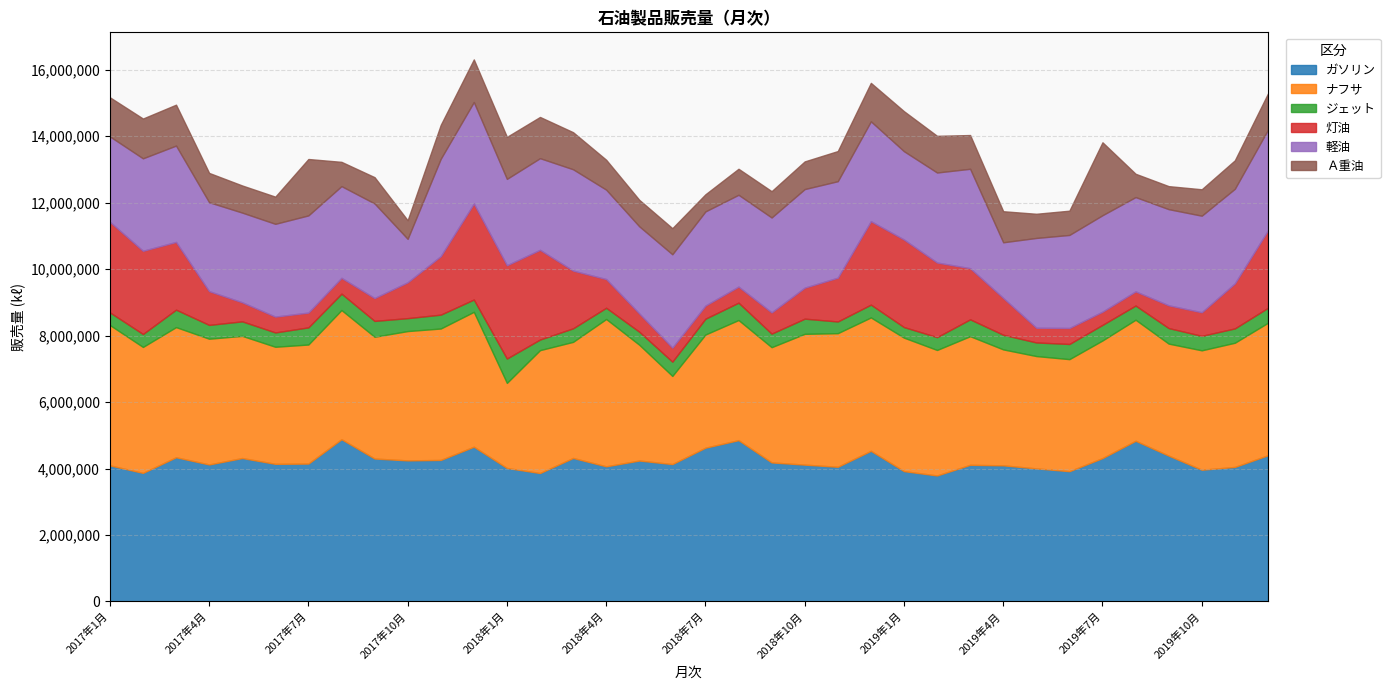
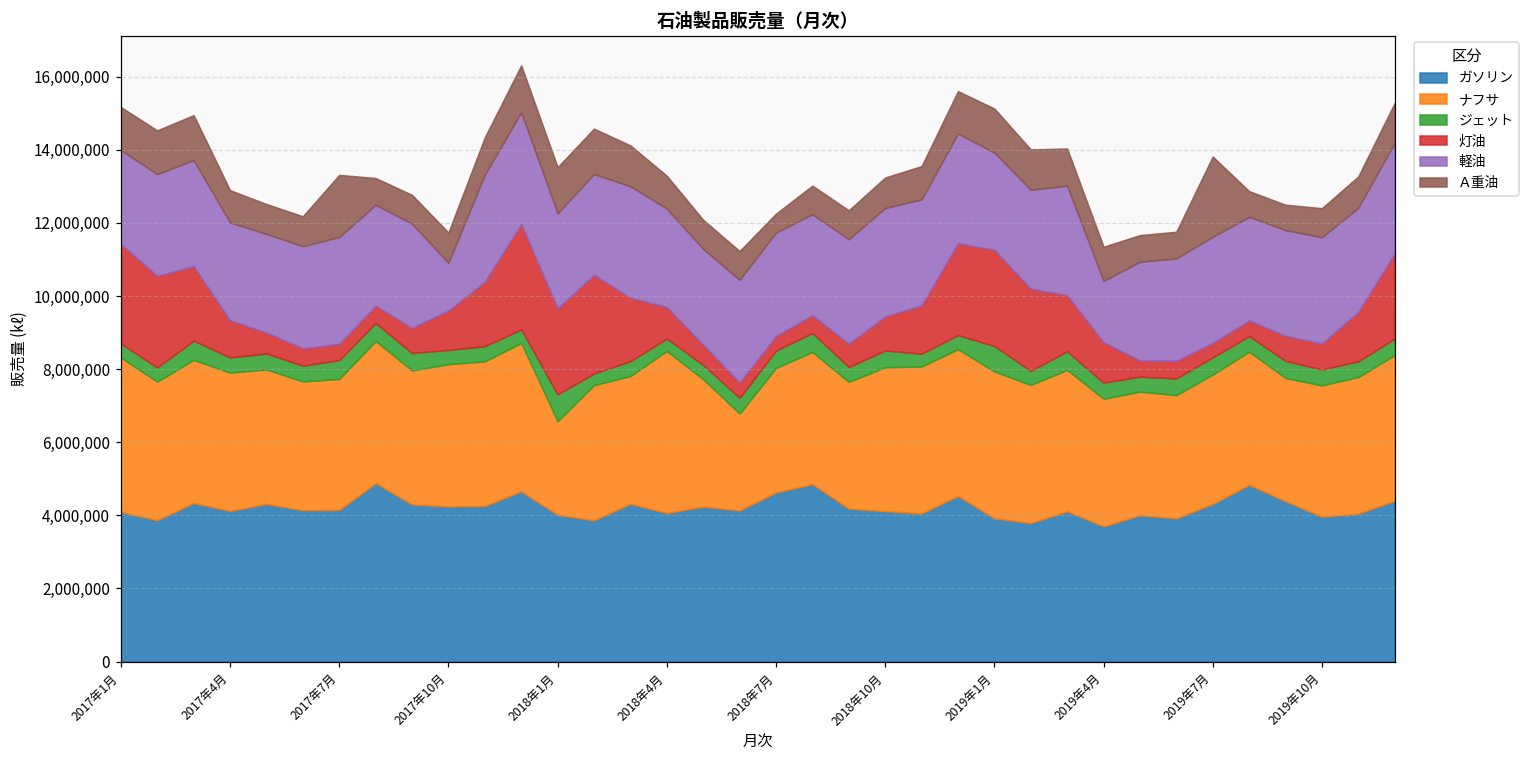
  {
    "ガソリン": {
      "2017年1月": "4,100,000",
      "2017年4月": "4,100,000",
      "2017年7月": "4,100,000",
      "2017年10月": "4,200,000",
      "2018年1月": "4,000,000",
      "2018年4月": "4,100,000",
      "2018年7月": "4,600,000",
      "2018年10月": "4,100,000",
      "2019年1月": "3,900,000",
-     "2019年4月": "4,100,000",
+     "2019年4月": "3,700,000",
      "2019年7月": "4,300,000",
      "2019年10月": "4,000,000"
    },
    "ナフサ": {
      "2017年1月": "4,200,000",
      "2017年4月": "3,800,000",
      "2017年7月": "3,600,000",
      "2017年10月": "3,900,000",
      "2018年1月": "2,600,000",
      "2018年4月": "4,400,000",
      "2018年7月": "3,400,000",
      "2018年10月": "3,900,000",
      "2019年1月": "4,000,000",
      "2019年4月": "3,500,000",
      "2019年7月": "3,500,000",
      "2019年10月": "3,600,000"
    },
    "ジェット": {
      "2017年1月": "400,000",
      "2017年4月": "400,000",
      "2017年7月": "500,000",
      "2017年10月": "400,000",
      "2018年1月": "700,000",
      "2018年4月": "300,000",
      "2018年7月": "500,000",
      "2018年10月": "500,000",
-     "2019年1月": "300,000",
+     "2019年1月": "700,000",
      "2019年4月": "400,000",
      "2019年7月": "500,000",
      "2019年10月": "400,000"
    },
    "灯油": {
      "2017年1月": "2,700,000",
      "2017年4月": "1,000,000",
      "2017年7月": "400,000",
      "2017年10月": "1,100,000",
-     "2018年1月": "2,800,000",
+     "2018年1月": "2,400,000",
      "2018年4月": "900,000",
      "2018年7月": "400,000",
      "2018年10月": "900,000",
      "2019年1月": "2,600,000",
      "2019年4月": "1,100,000",
      "2019年7月": "400,000",
      "2019年10月": "700,000"
    },
    "軽油": {
      "2017年1月": "2,600,000",
      "2017年4月": "2,700,000",
      "2017年7月": "2,900,000",
      "2017年10月": "1,300,000",
      "2018年1月": "2,600,000",
      "2018年4月": "2,700,000",
      "2018年7月": "2,800,000",
      "2018年10月": "3,000,000",
      "2019年1月": "2,700,000",
      "2019年4月": "1,700,000",
      "2019年7月": "2,900,000",
      "2019年10月": "2,900,000"
    },
    "Ａ重油": {
      "2017年1月": "1,200,000",
      "2017年4月": "900,000",
      "2017年7月": "1,700,000",
-     "2017年10月": "600,000",
+     "2017年10月": "800,000",
      "2018年1月": "1,300,000",
      "2018年4月": "900,000",
      "2018年7月": "500,000",
      "2018年10月": "800,000",
      "2019年1月": "1,200,000",
      "2019年4月": "900,000",
      "2019年7月": "2,200,000",
      "2019年10月": "800,000"
    }
  }
